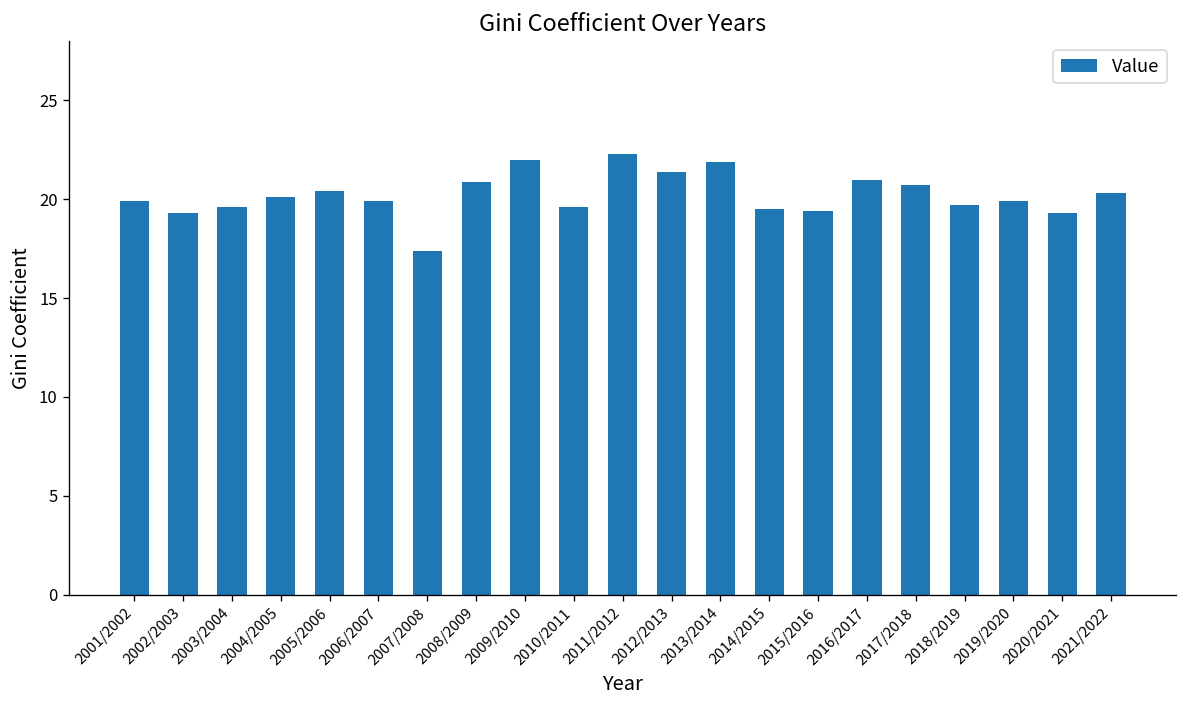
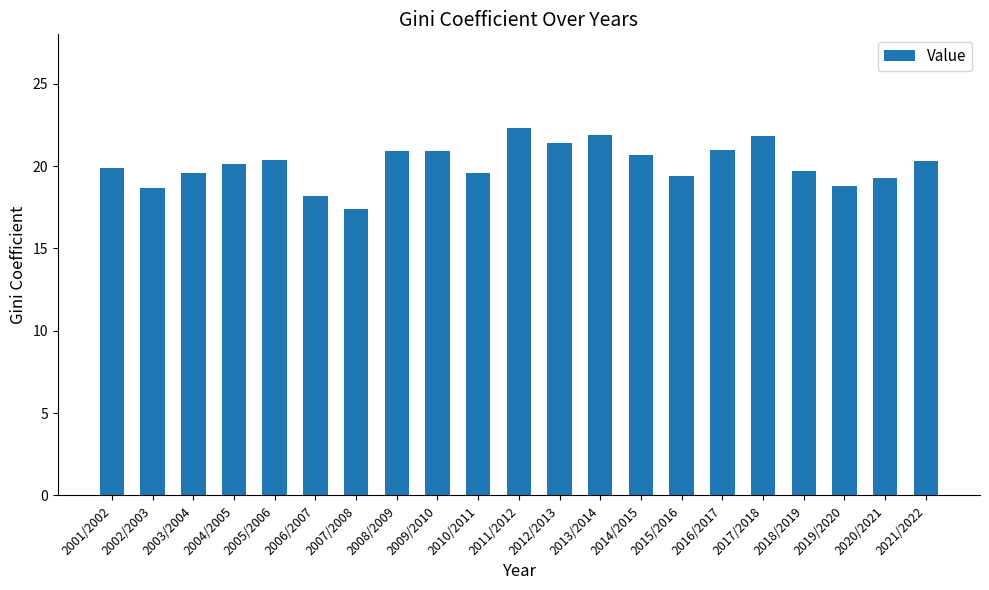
  {
    "2001/2002": 19.9,
-   "2002/2003": 19.3,
+   "2002/2003": 18.7,
    "2003/2004": 19.6,
    "2004/2005": 20.1,
    "2005/2006": 20.4,
-   "2006/2007": 19.9,
+   "2006/2007": 18.2,
    "2007/2008": 17.4,
    "2008/2009": 20.9,
-   "2009/2010": 22.0,
+   "2009/2010": 20.9,
    "2010/2011": 19.6,
    "2011/2012": 22.3,
    "2012/2013": 21.4,
    "2013/2014": 21.9,
-   "2014/2015": 19.5,
+   "2014/2015": 20.7,
    "2015/2016": 19.4,
    "2016/2017": 21.0,
-   "2017/2018": 20.7,
+   "2017/2018": 21.8,
    "2018/2019": 19.7,
-   "2019/2020": 19.9,
+   "2019/2020": 18.8,
    "2020/2021": 19.3,
    "2021/2022": 20.3
  }
